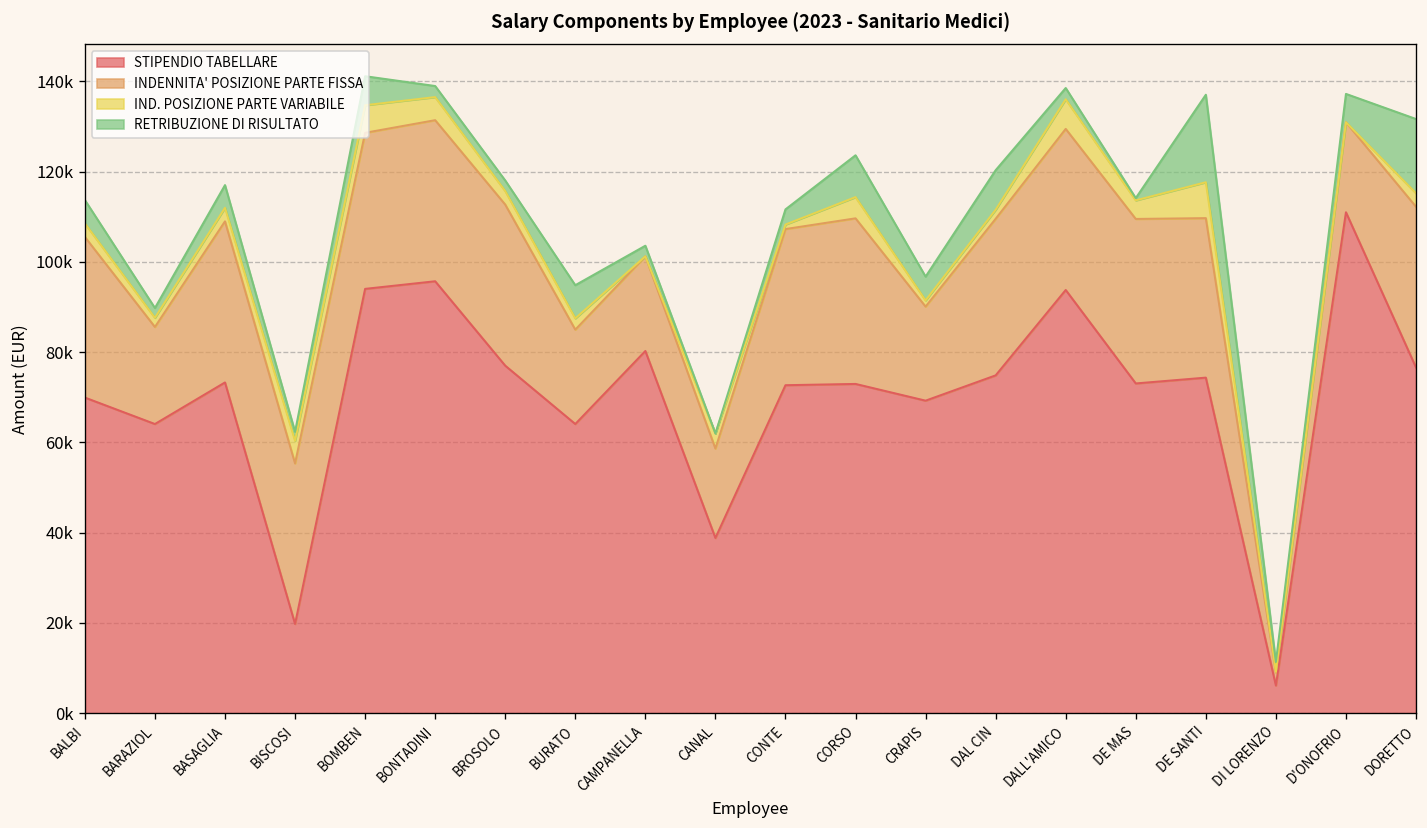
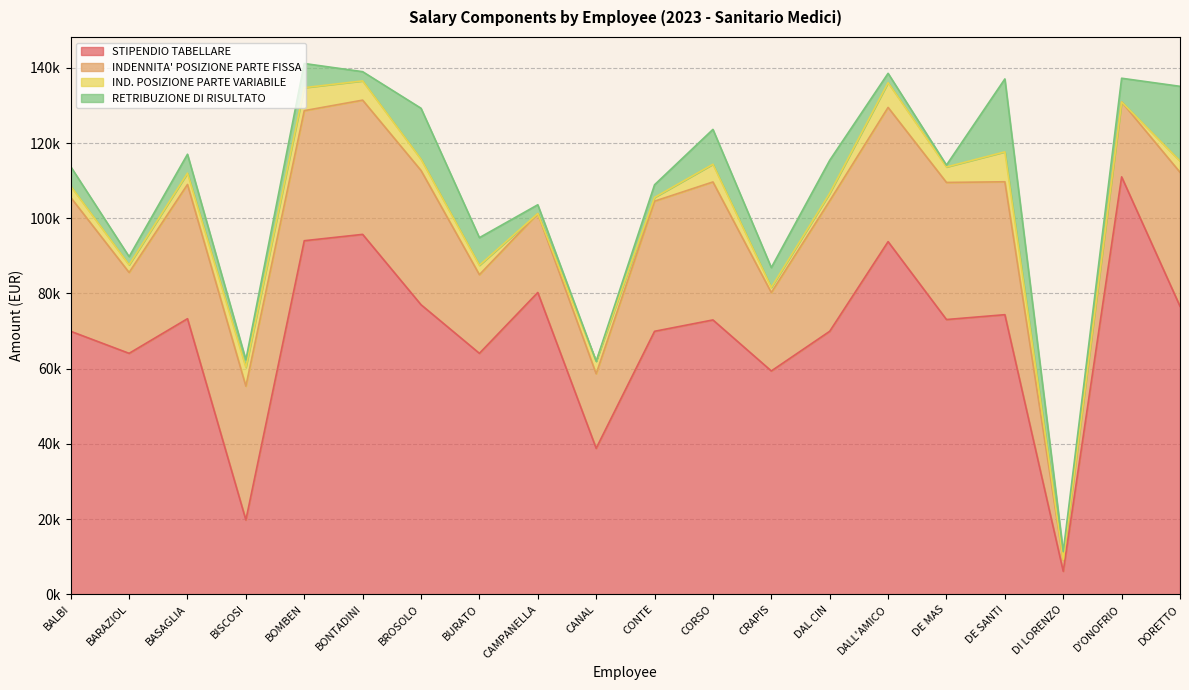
  {
    "STIPENDIO TABELLARE": {
      "BALBI": 70000,
      "BARAZIOL": 64000,
      "BASAGLIA": 73000,
      "BISCOSI": 20000,
      "BOMBEN": 94000,
      "BONTADINI": 96000,
      "BROSOLO": 77000,
      "BURATO": 64000,
      "CAMPANELLA": 80000,
      "CANAL": 39000,
-     "CONTE": 73000,
+     "CONTE": 70000,
      "CORSO": 73000,
-     "CRAPIS": 69000,
-     "DAL CIN": 75000,
+     "CRAPIS": 59000,
+     "DAL CIN": 70000,
      "DALL'AMICO": 94000,
      "DE MAS": 73000,
      "DE SANTI": 74000,
      "DI LORENZO": 6000,
      "D'ONOFRIO": 111000,
      "DORETTO": 77000
    },
    "RETRIBUZIONE DI RISULTATO": {
      "BALBI": 5000,
      "BARAZIOL": 2000,
      "BASAGLIA": 5000,
      "BISCOSI": 2000,
      "BONTADINI": 2000,
-     "BROSOLO": 2000,
+     "BROSOLO": 14000,
      "BURATO": 7000,
      "CAMPANELLA": 2000,
      "CONTE": 3000,
      "CORSO": 9000,
      "CRAPIS": 5000,
      "DAL CIN": 9000,
      "DALL'AMICO": 2000,
      "DE SANTI": 19000,
      "DI LORENZO": 2000,
      "D'ONOFRIO": 6000,
-     "DORETTO": 16000
+     "DORETTO": 20000
    }
  }
